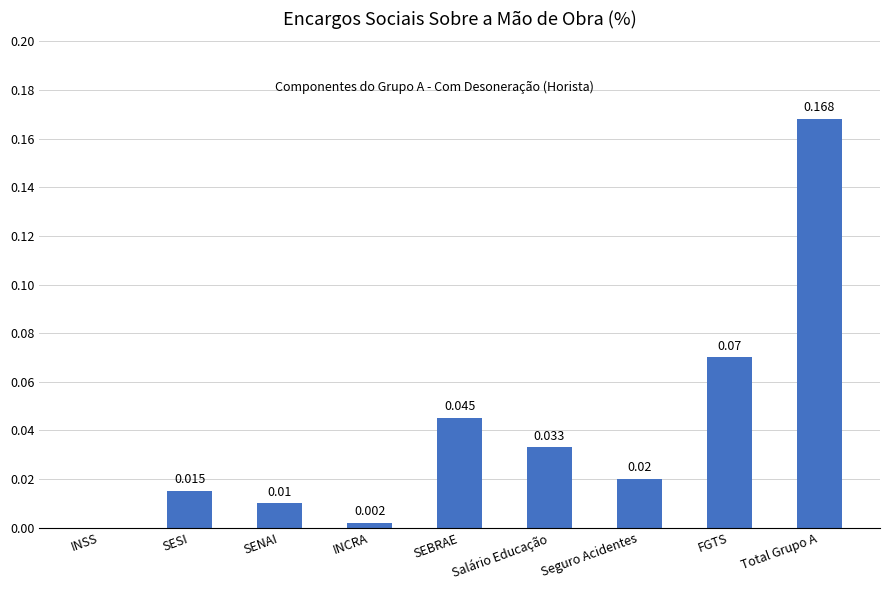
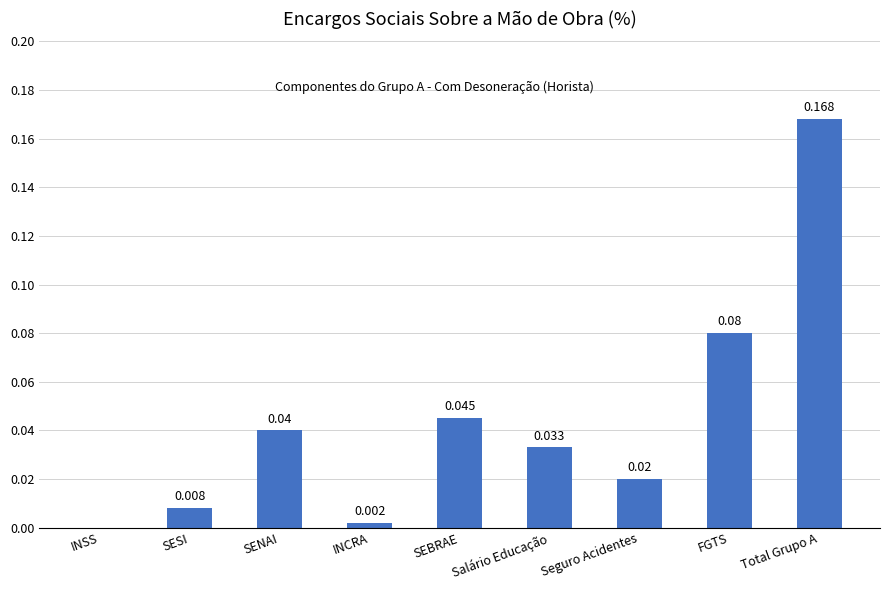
  {
-   "SESI": 0.015,
-   "SENAI": 0.01,
+   "SESI": 0.008,
+   "SENAI": 0.04,
    "INCRA": 0.002,
    "SEBRAE": 0.045,
    "Salário Educação": 0.033,
    "Seguro Acidentes": 0.02,
-   "FGTS": 0.07,
+   "FGTS": 0.08,
    "Total Grupo A": 0.168
  }
